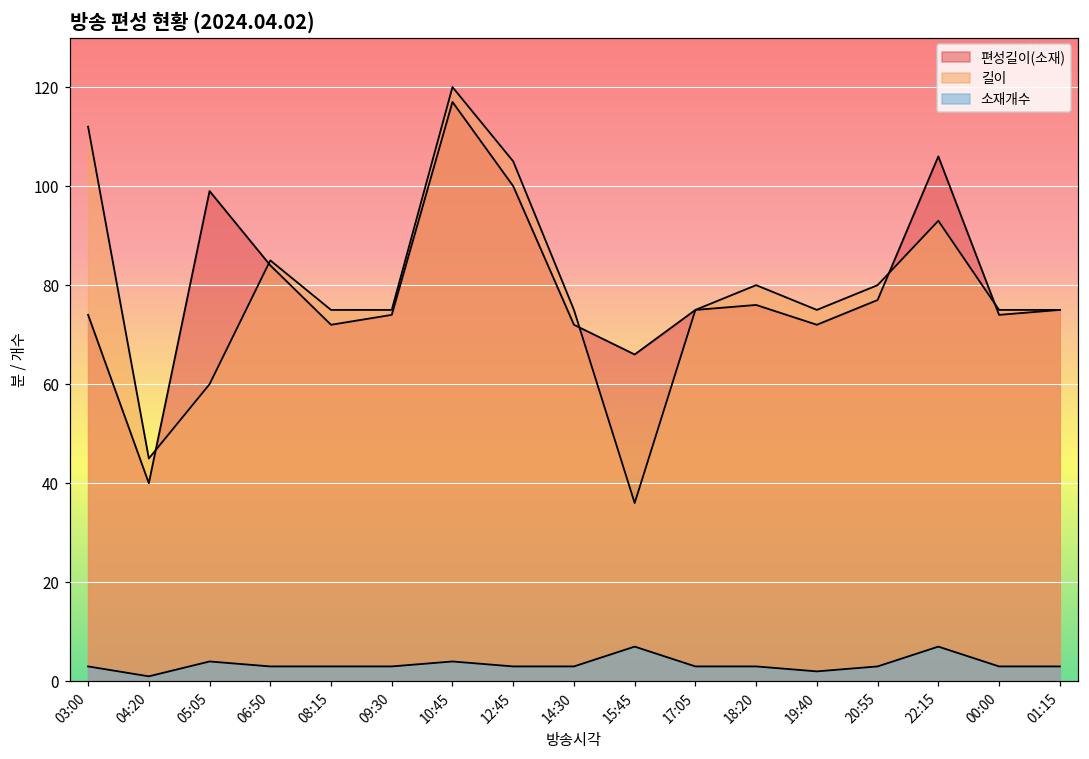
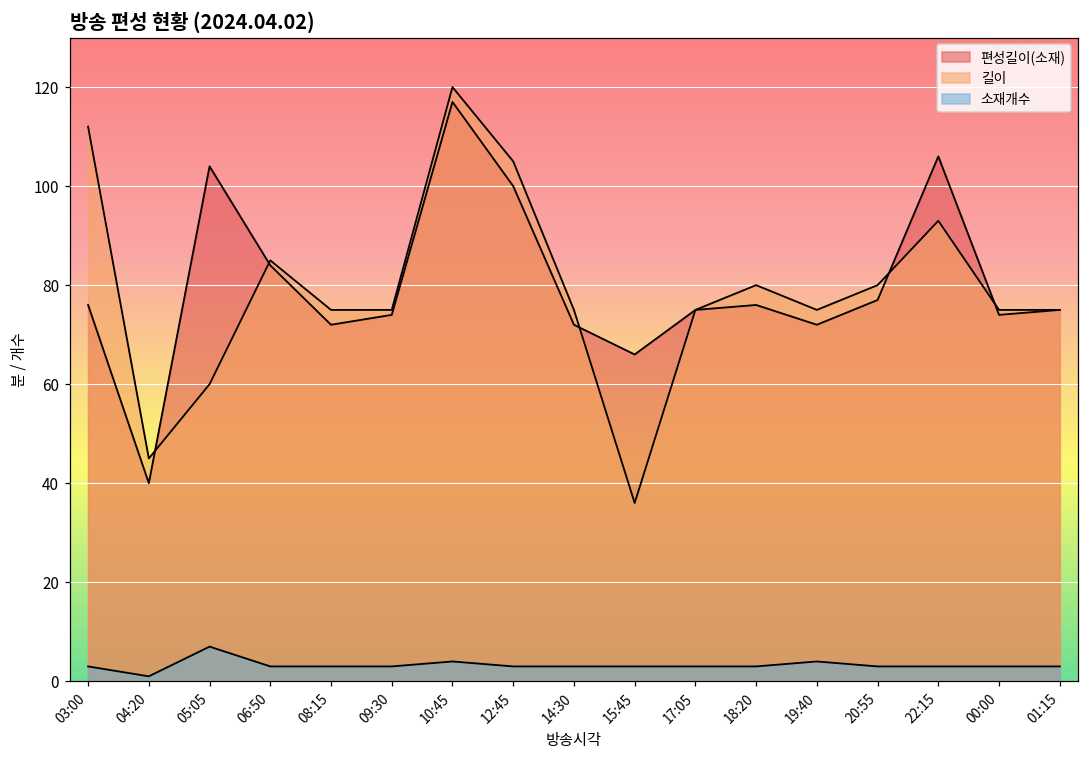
  {
    "편성길이(소재)": {
-     "03:00": 74,
+     "03:00": 76,
      "04:20": 40,
-     "05:05": 99,
+     "05:05": 104,
      "06:50": 84,
      "08:15": 72,
      "09:30": 74,
      "10:45": 117,
      "12:45": 100,
      "14:30": 72,
      "15:45": 66,
      "18:20": 76,
      "19:40": 72,
      "20:55": 77,
      "22:15": 106,
      "00:00": 74
    },
    "길이": {
      "03:00": 112,
      "04:20": 45,
      "05:05": 60,
      "06:50": 85,
      "08:15": 75,
      "09:30": 75,
      "10:45": 120,
      "12:45": 105,
      "14:30": 75,
      "15:45": 36,
      "18:20": 80,
      "19:40": 75,
      "20:55": 80,
      "22:15": 93,
      "00:00": 75
    },
    "소재개수": {
      "03:00": 3,
      "04:20": 1,
-     "05:05": 4,
+     "05:05": 7,
      "06:50": 3,
      "08:15": 3,
      "09:30": 3,
      "10:45": 4,
      "12:45": 3,
      "14:30": 3,
-     "15:45": 7,
+     "15:45": 3,
      "17:05": 3,
      "18:20": 3,
-     "19:40": 2,
+     "19:40": 4,
      "20:55": 3,
-     "22:15": 7,
+     "22:15": 3,
      "00:00": 3,
      "01:15": 3
    }
  }
